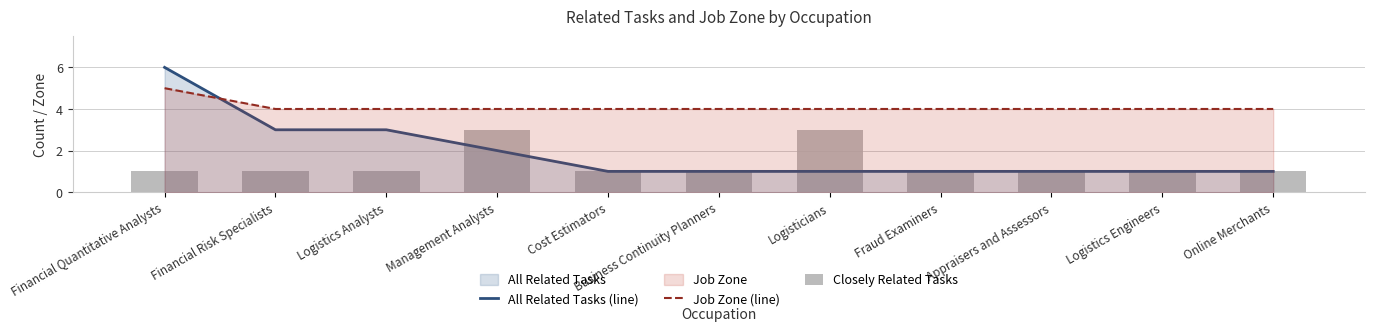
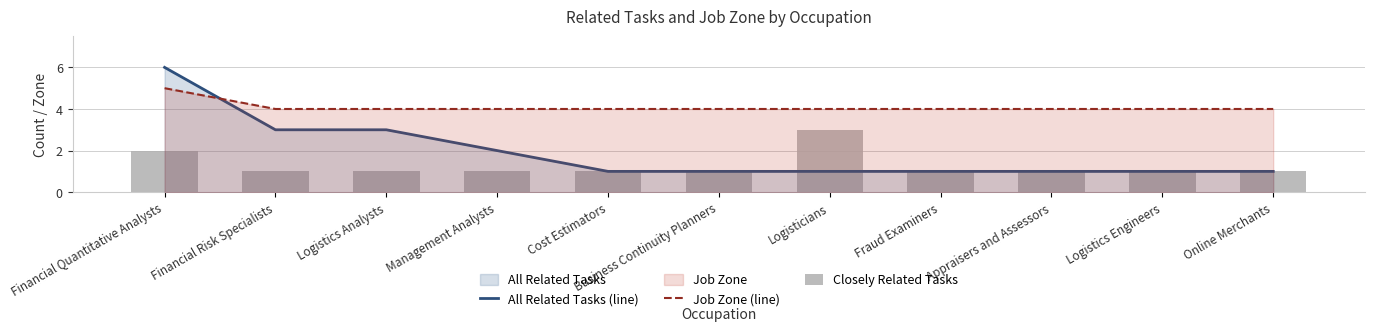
  {
    "Closely Related Tasks": {
-     "Financial Quantitative Analysts": 1,
+     "Financial Quantitative Analysts": 2,
      "Financial Risk Specialists": 1,
      "Logistics Analysts": 1,
-     "Management Analysts": 3,
+     "Management Analysts": 1,
      "Cost Estimators": 1,
      "Business Continuity Planners": 1,
      "Logisticians": 3,
      "Fraud Examiners": 1,
      "Appraisers and Assessors": 1,
      "Logistics Engineers": 1,
      "Online Merchants": 1
    }
  }
